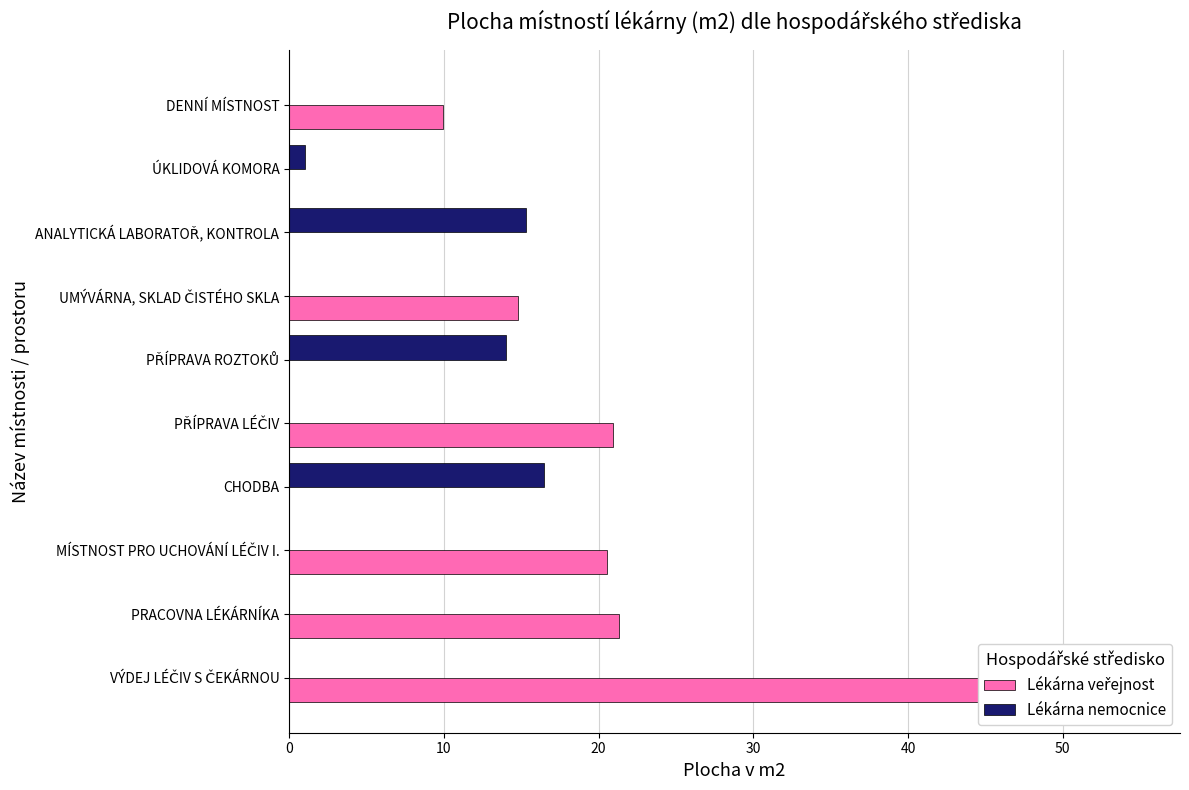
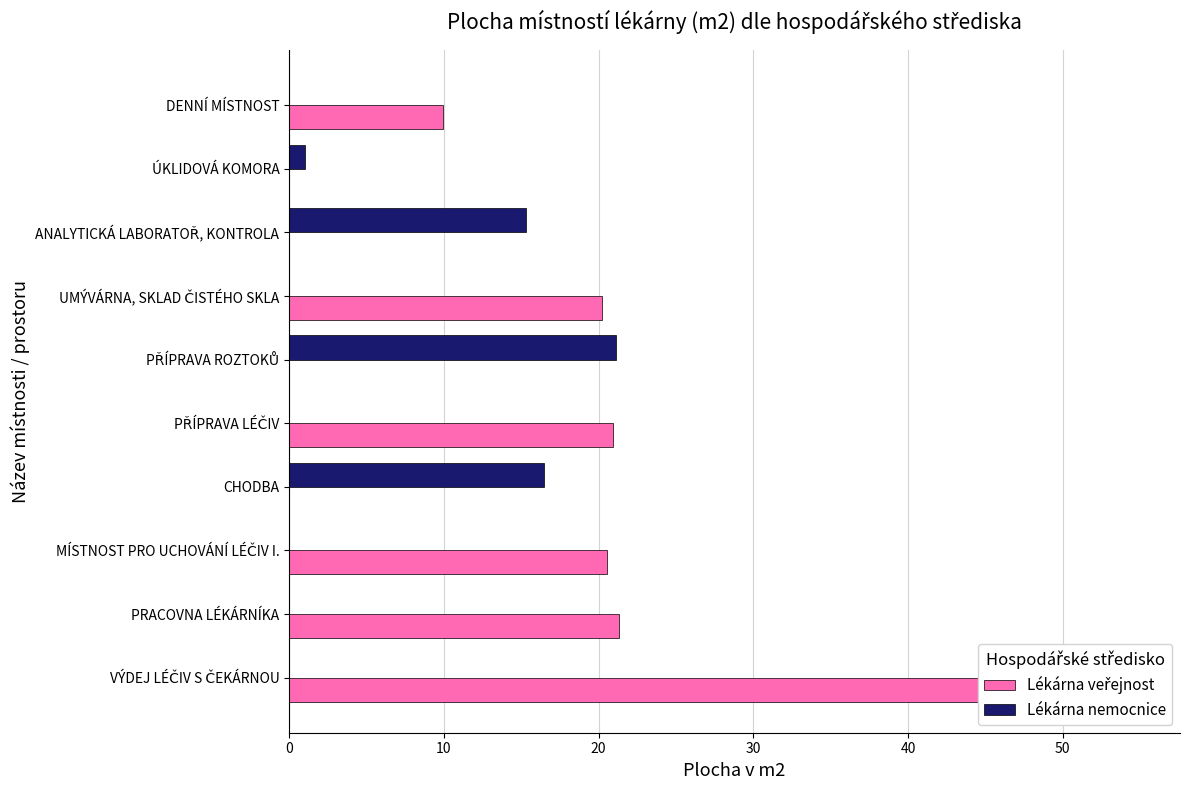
  {
    "Lékárna veřejnost": {
      "DENNÍ MÍSTNOST": 9.9,
      "ÚKLIDOVÁ KOMORA": 0.0,
      "ANALYTICKÁ LABORATOŘ, KONTROLA": 0.0,
-     "UMÝVÁRNA, SKLAD ČISTÉHO SKLA": 14.8,
+     "UMÝVÁRNA, SKLAD ČISTÉHO SKLA": 20.2,
      "PŘÍPRAVA ROZTOKŮ": 0.0,
      "PŘÍPRAVA LÉČIV": 20.9,
      "CHODBA": 0.0,
      "MÍSTNOST PRO UCHOVÁNÍ LÉČIV I.": 20.5,
      "PRACOVNA LÉKÁRNÍKA": 21.3
    },
    "Lékárna nemocnice": {
      "DENNÍ MÍSTNOST": 0.0,
      "ÚKLIDOVÁ KOMORA": 1.0,
      "ANALYTICKÁ LABORATOŘ, KONTROLA": 15.3,
      "UMÝVÁRNA, SKLAD ČISTÉHO SKLA": 0.0,
-     "PŘÍPRAVA ROZTOKŮ": 14.0,
+     "PŘÍPRAVA ROZTOKŮ": 21.2,
      "PŘÍPRAVA LÉČIV": 0.0,
      "CHODBA": 16.4,
      "MÍSTNOST PRO UCHOVÁNÍ LÉČIV I.": 0.0,
      "PRACOVNA LÉKÁRNÍKA": 0.0,
      "VÝDEJ LÉČIV S ČEKÁRNOU": 0.0
    }
  }
